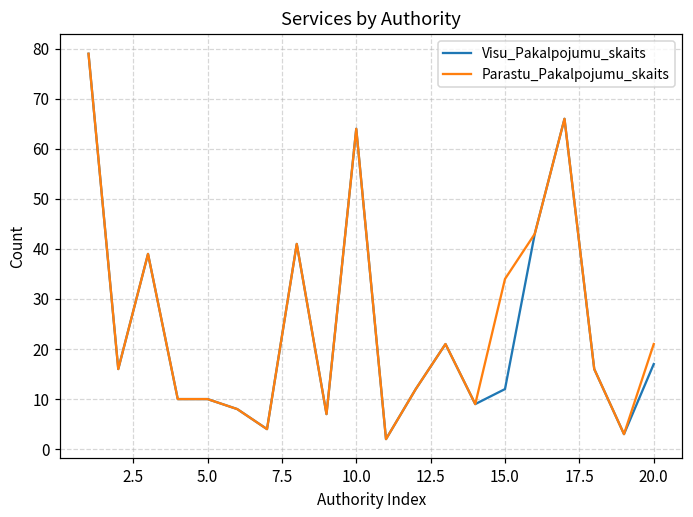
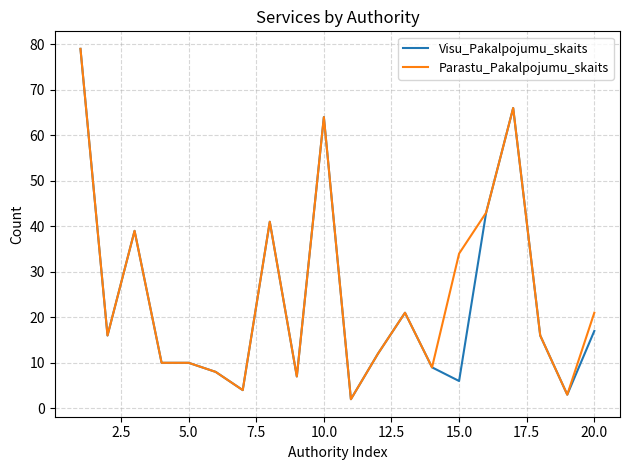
  {
    "Visu_Pakalpojumu_skaits": {
-     "15.0": 12,
+     "15.0": 6,
      "20.0": 17
    },
    "Parastu_Pakalpojumu_skaits": {
      "15.0": 34,
      "20.0": 21
    }
  }
